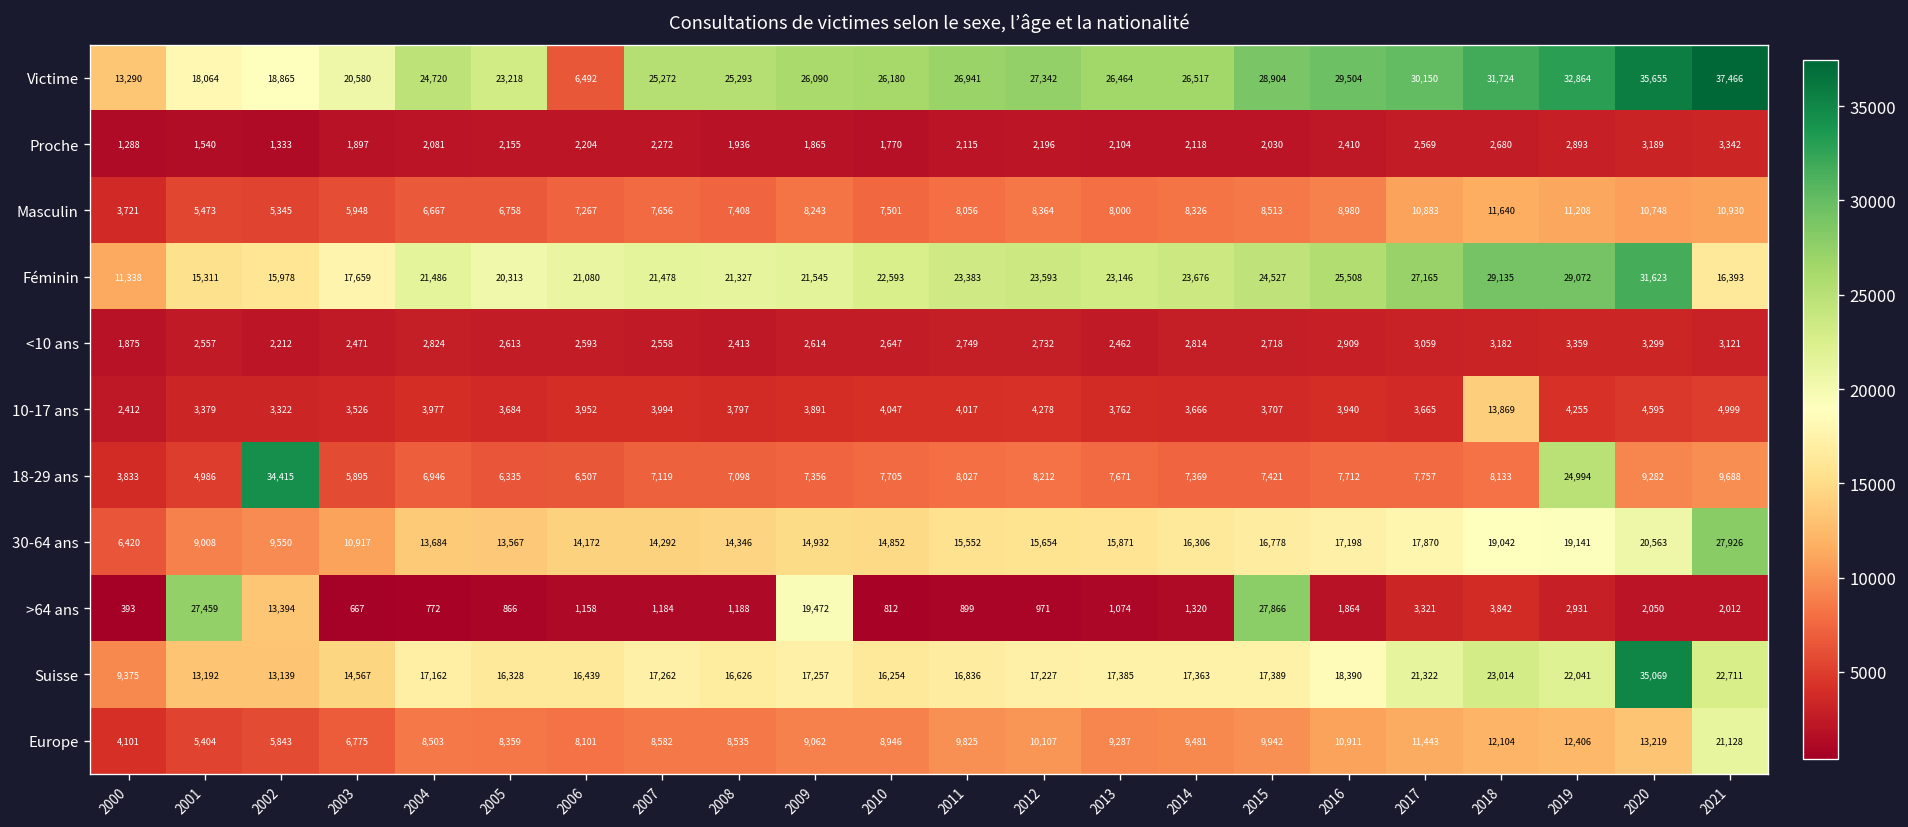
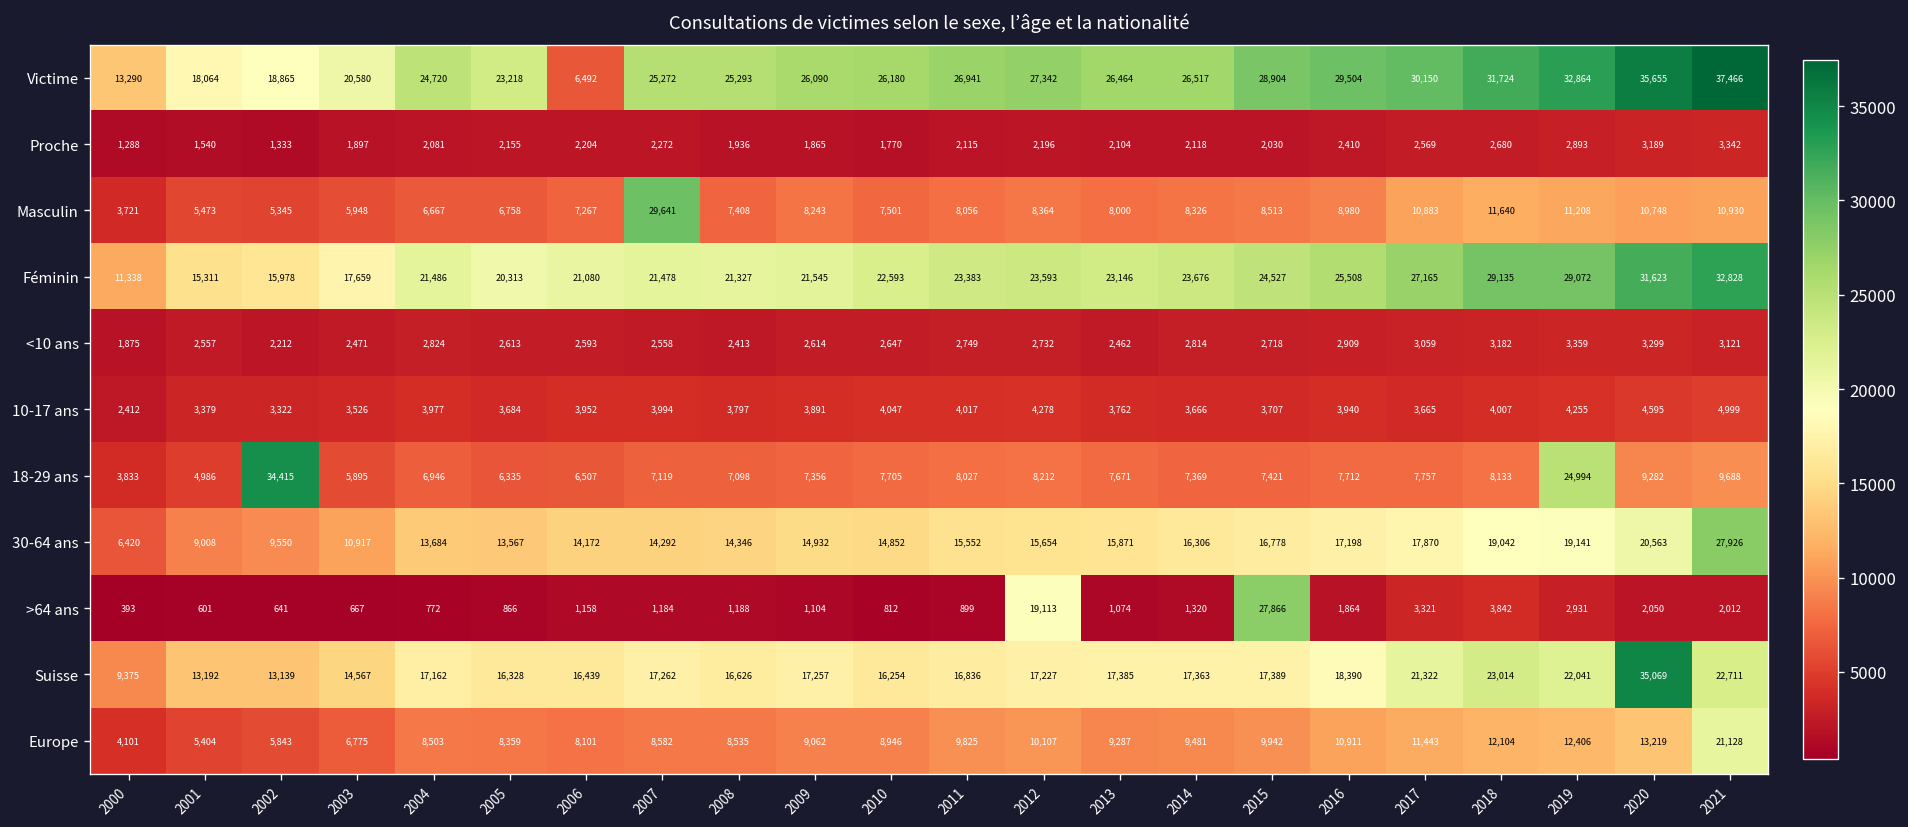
  {
    "Masculin": {
      "2000": "3,721",
      "2001": "5,473",
      "2002": "5,345",
      "2003": "5,948",
      "2004": "6,667",
      "2005": "6,758",
      "2006": "7,267",
-     "2007": "7,656",
+     "2007": "29,641",
      "2008": "7,408",
      "2009": "8,243",
      "2010": "7,501",
      "2011": "8,056",
      "2012": "8,364",
      "2013": "8,000",
      "2014": "8,326",
      "2015": "8,513",
      "2016": "8,980",
      "2017": "10,883",
      "2018": "11,640",
      "2019": "11,208",
      "2020": "10,748",
      "2021": "10,930"
    },
    "Féminin": {
      "2000": "11,338",
      "2001": "15,311",
      "2002": "15,978",
      "2003": "17,659",
      "2004": "21,486",
      "2005": "20,313",
      "2006": "21,080",
      "2007": "21,478",
      "2008": "21,327",
      "2009": "21,545",
      "2010": "22,593",
      "2011": "23,383",
      "2012": "23,593",
      "2013": "23,146",
      "2014": "23,676",
      "2015": "24,527",
      "2016": "25,508",
      "2017": "27,165",
      "2018": "29,135",
      "2019": "29,072",
      "2020": "31,623",
-     "2021": "16,393"
+     "2021": "32,828"
    },
    "10-17 ans": {
      "2000": "2,412",
      "2001": "3,379",
      "2002": "3,322",
      "2003": "3,526",
      "2004": "3,977",
      "2005": "3,684",
      "2006": "3,952",
      "2007": "3,994",
      "2008": "3,797",
      "2009": "3,891",
      "2010": "4,047",
      "2011": "4,017",
      "2012": "4,278",
      "2013": "3,762",
      "2014": "3,666",
      "2015": "3,707",
      "2016": "3,940",
      "2017": "3,665",
-     "2018": "13,869",
+     "2018": "4,007",
      "2019": "4,255",
      "2020": "4,595",
      "2021": "4,999"
    },
    ">64 ans": {
      "2000": "393",
-     "2001": "27,459",
-     "2002": "13,394",
+     "2001": "601",
+     "2002": "641",
      "2003": "667",
      "2004": "772",
      "2005": "866",
      "2006": "1,158",
      "2007": "1,184",
      "2008": "1,188",
-     "2009": "19,472",
+     "2009": "1,104",
      "2010": "812",
      "2011": "899",
-     "2012": "971",
+     "2012": "19,113",
      "2013": "1,074",
      "2014": "1,320",
      "2015": "27,866",
      "2016": "1,864",
      "2017": "3,321",
      "2018": "3,842",
      "2019": "2,931",
      "2020": "2,050",
      "2021": "2,012"
    }
  }
